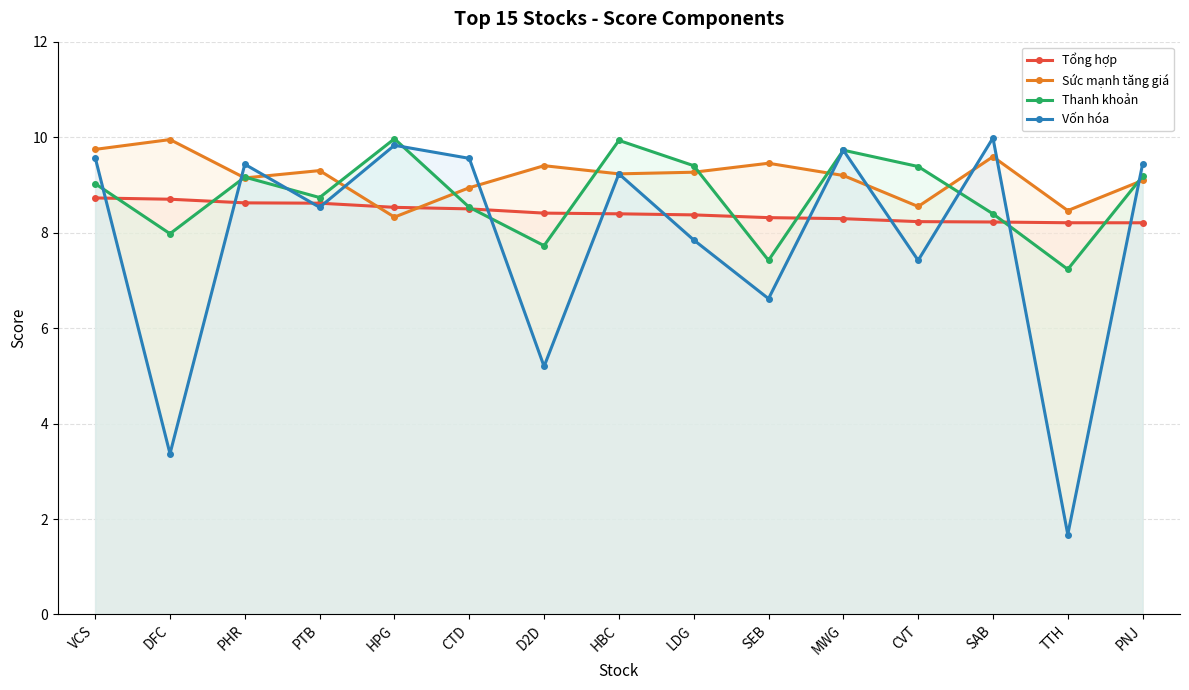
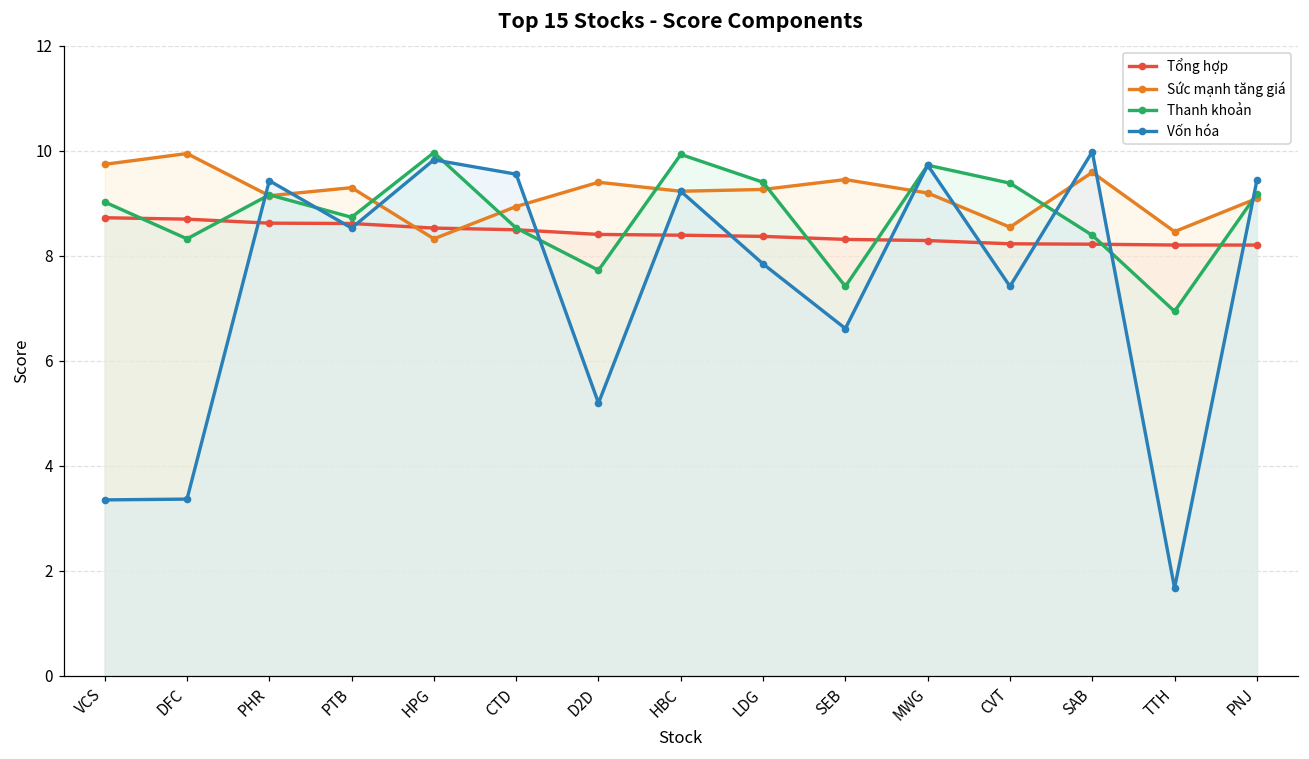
  {
    "Thanh khoản": {
      "VCS": 9.0,
-     "DFC": 8.0,
+     "DFC": 8.3,
      "PTB": 8.7,
      "HPG": 10.0,
      "D2D": 7.7,
      "HBC": 9.9,
      "LDG": 9.4,
      "SEB": 7.4,
      "CVT": 9.4,
      "SAB": 8.4,
-     "TTH": 7.2,
+     "TTH": 6.9,
      "PNJ": 9.2
    },
    "Vốn hóa": {
-     "VCS": 9.6,
+     "VCS": 3.4,
      "DFC": 3.4,
      "PHR": 9.4,
      "PTB": 8.5,
      "HPG": 9.8,
      "CTD": 9.6,
      "D2D": 5.2,
      "LDG": 7.8,
      "SEB": 6.6,
      "CVT": 7.4,
      "SAB": 10.0,
      "TTH": 1.7,
      "PNJ": 9.4
    }
  }
